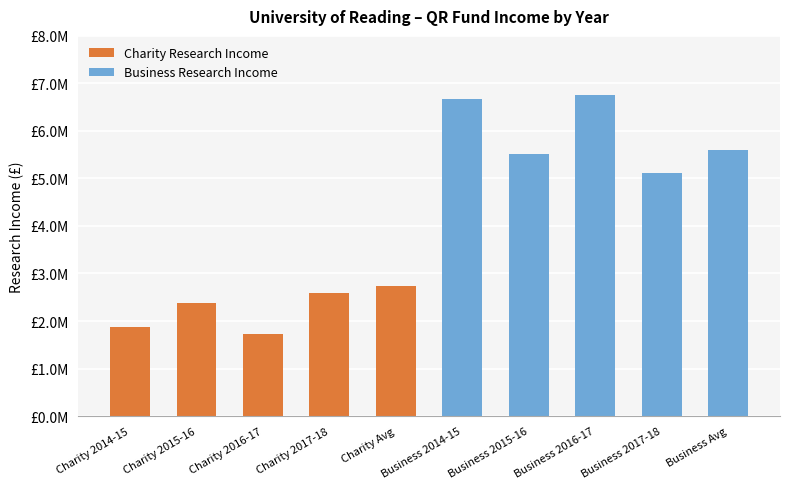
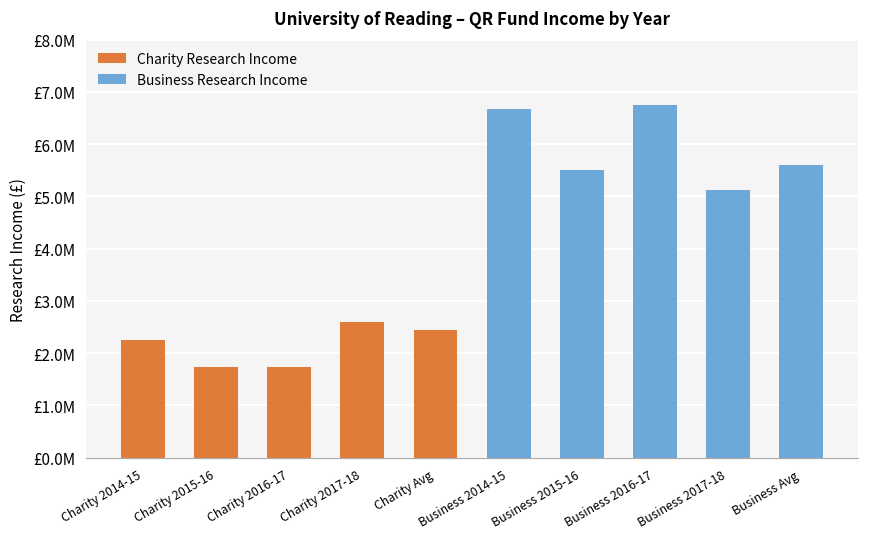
  {
    "Charity Research Income": {
-     "Charity 2014-15": "£1900000",
-     "Charity 2015-16": "£2400000",
+     "Charity 2014-15": "£2300000",
+     "Charity 2015-16": "£1700000",
      "Charity 2016-17": "£1700000",
      "Charity 2017-18": "£2600000",
-     "Charity Avg": "£2700000"
+     "Charity Avg": "£2400000"
    },
    "Business Research Income": {
      "Business 2014-15": "£6700000",
      "Business 2015-16": "£5500000",
      "Business 2016-17": "£6800000",
      "Business 2017-18": "£5100000",
      "Business Avg": "£5600000"
    }
  }
